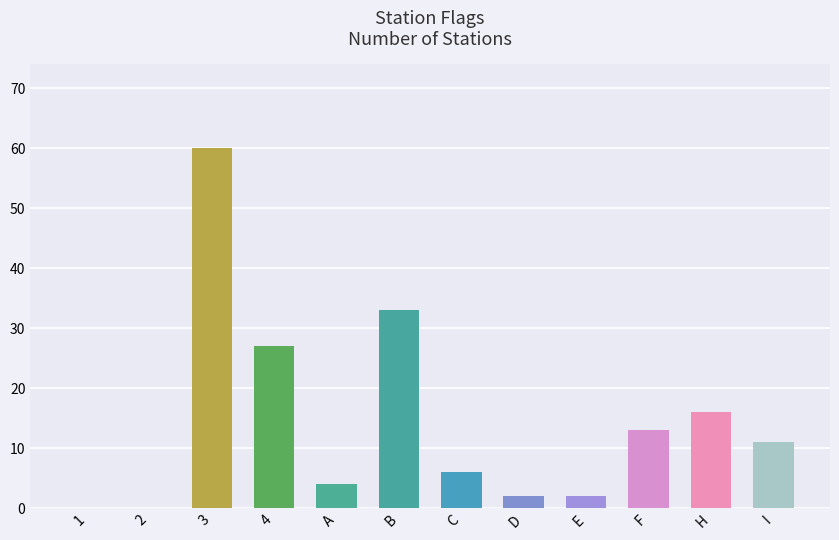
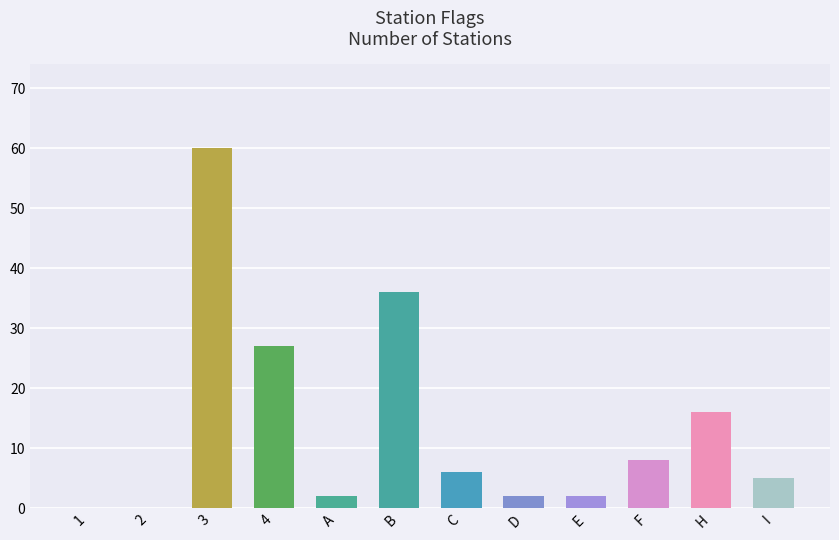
  {
    "1": 0,
    "2": 0,
    "3": 60,
    "4": 27,
-   "A": 4,
-   "B": 33,
+   "A": 2,
+   "B": 36,
    "C": 6,
    "D": 2,
    "E": 2,
-   "F": 13,
+   "F": 8,
    "H": 16,
-   "I": 11
+   "I": 5
  }
